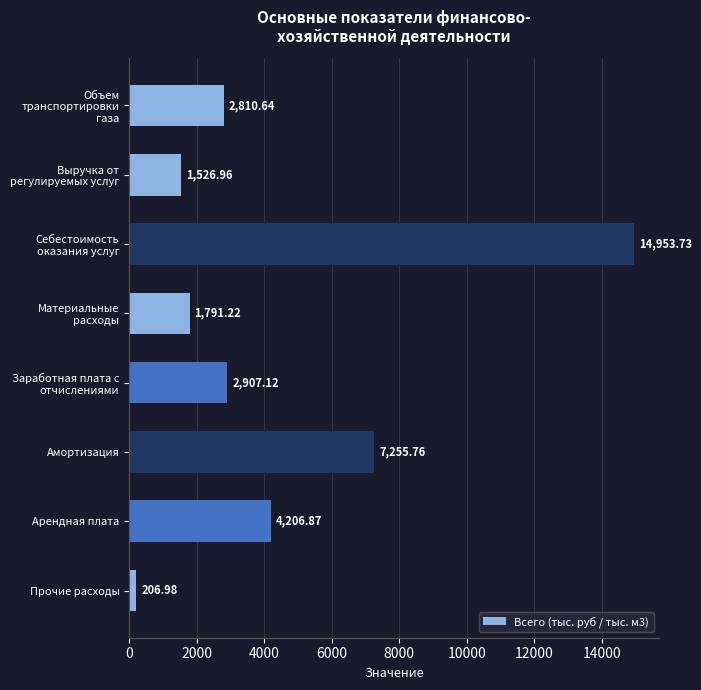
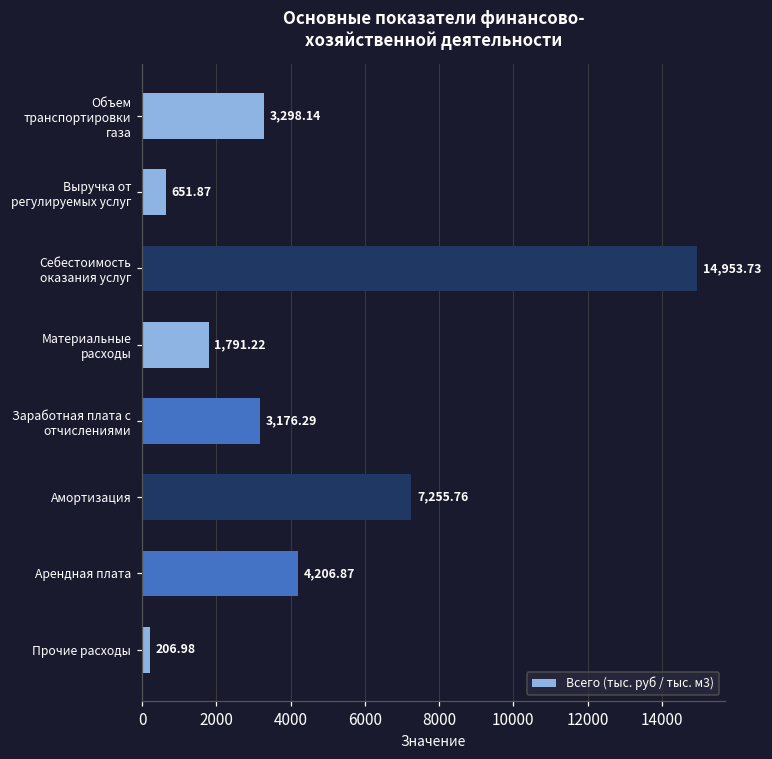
  {
-   "Объем транспортировки газа": "2,810.64",
-   "Выручка от регулируемых услуг": "1,526.96",
+   "Объем транспортировки газа": "3,298.14",
+   "Выручка от регулируемых услуг": "651.87",
    "Себестоимость оказания услуг": "14,953.73",
    "Материальные расходы": "1,791.22",
-   "Заработная плата с отчислениями": "2,907.12",
+   "Заработная плата с отчислениями": "3,176.29",
    "Амортизация": "7,255.76",
    "Арендная плата": "4,206.87",
    "Прочие расходы": "206.98"
  }
